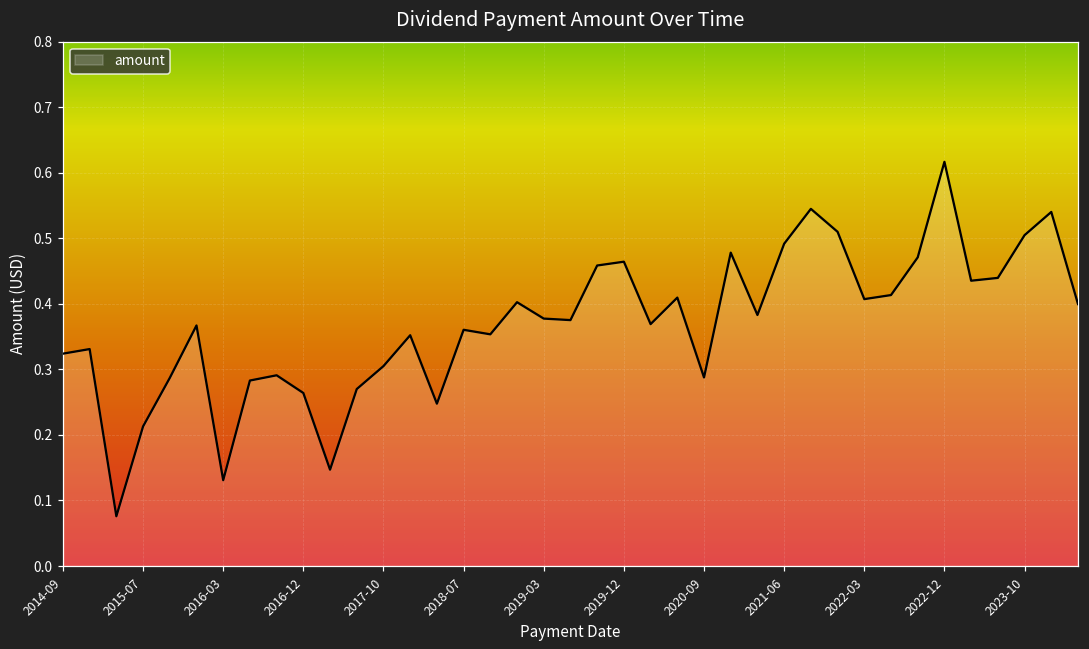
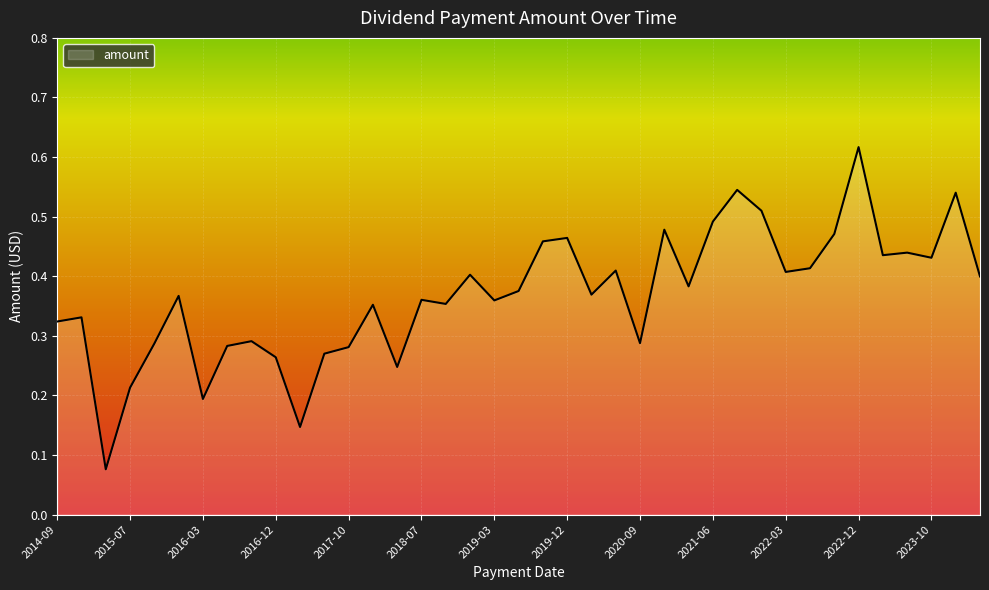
  {
    "2014-09": 0.32,
    "2015-07": 0.21,
-   "2016-03": 0.13,
+   "2016-03": 0.19,
    "2016-12": 0.26,
-   "2017-10": 0.31,
+   "2017-10": 0.28,
    "2018-07": 0.36,
-   "2019-03": 0.38,
+   "2019-03": 0.36,
    "2019-12": 0.46,
    "2020-09": 0.29,
    "2021-06": 0.49,
    "2022-03": 0.41,
    "2022-12": 0.62,
-   "2023-10": 0.50
+   "2023-10": 0.43
  }
